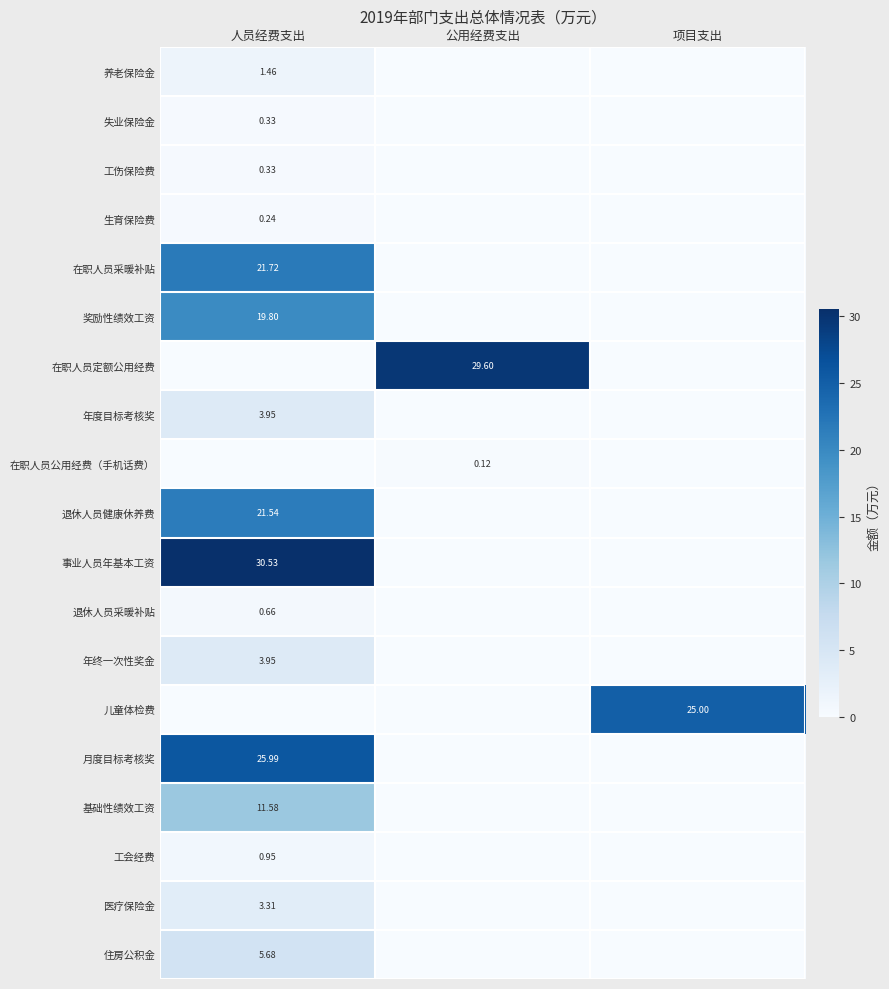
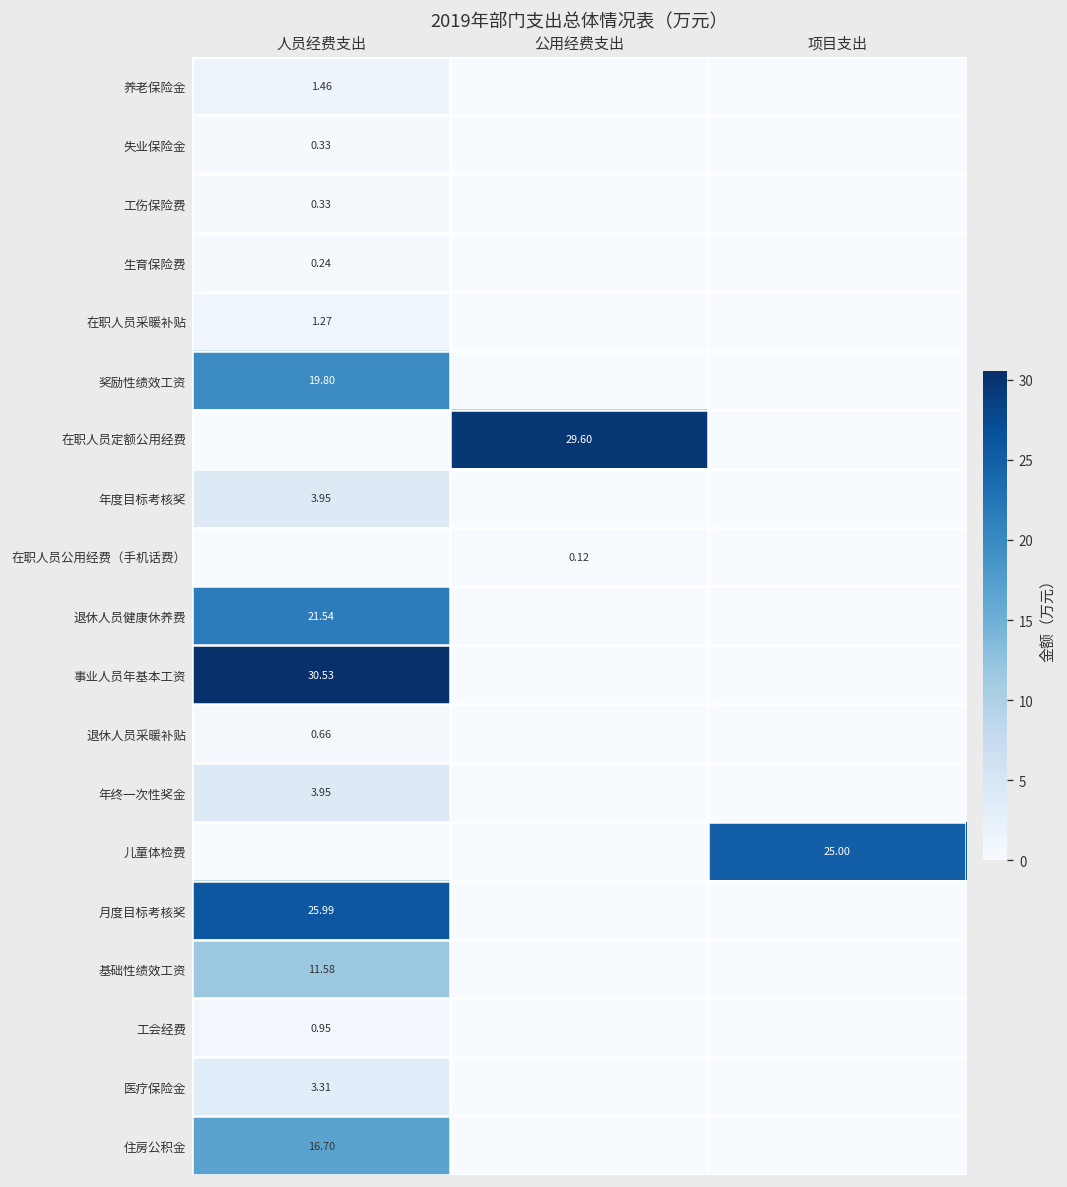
  {
    "养老保险金": {
      "人员经费支出": 1.46
    },
    "失业保险金": {
      "人员经费支出": 0.33
    },
    "工伤保险费": {
      "人员经费支出": 0.33
    },
    "生育保险费": {
      "人员经费支出": 0.24
    },
    "在职人员采暖补贴": {
-     "人员经费支出": 21.72
+     "人员经费支出": 1.27
    },
    "奖励性绩效工资": {
      "人员经费支出": 19.80
    },
    "在职人员定额公用经费": {
      "公用经费支出": 29.60
    },
    "年度目标考核奖": {
      "人员经费支出": 3.95
    },
    "在职人员公用经费（手机话费）": {
      "公用经费支出": 0.12
    },
    "退休人员健康休养费": {
      "人员经费支出": 21.54
    },
    "事业人员年基本工资": {
      "人员经费支出": 30.53
    },
    "退休人员采暖补贴": {
      "人员经费支出": 0.66
    },
    "年终一次性奖金": {
      "人员经费支出": 3.95
    },
    "儿童体检费": {
      "项目支出": 25.00
    },
    "月度目标考核奖": {
      "人员经费支出": 25.99
    },
    "基础性绩效工资": {
      "人员经费支出": 11.58
    },
    "工会经费": {
      "人员经费支出": 0.95
    },
    "医疗保险金": {
      "人员经费支出": 3.31
    },
    "住房公积金": {
-     "人员经费支出": 5.68
+     "人员经费支出": 16.70
    }
  }
